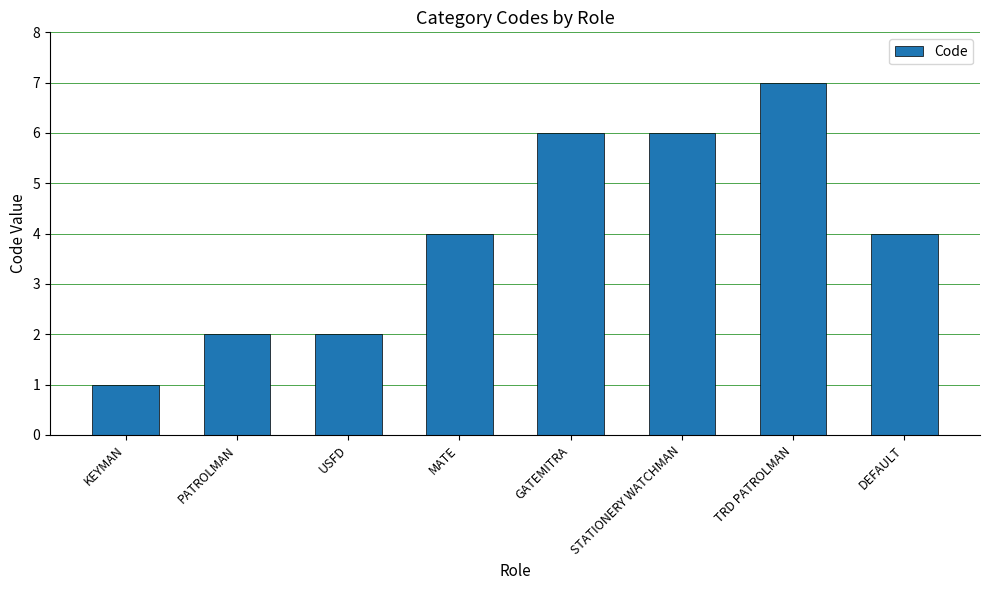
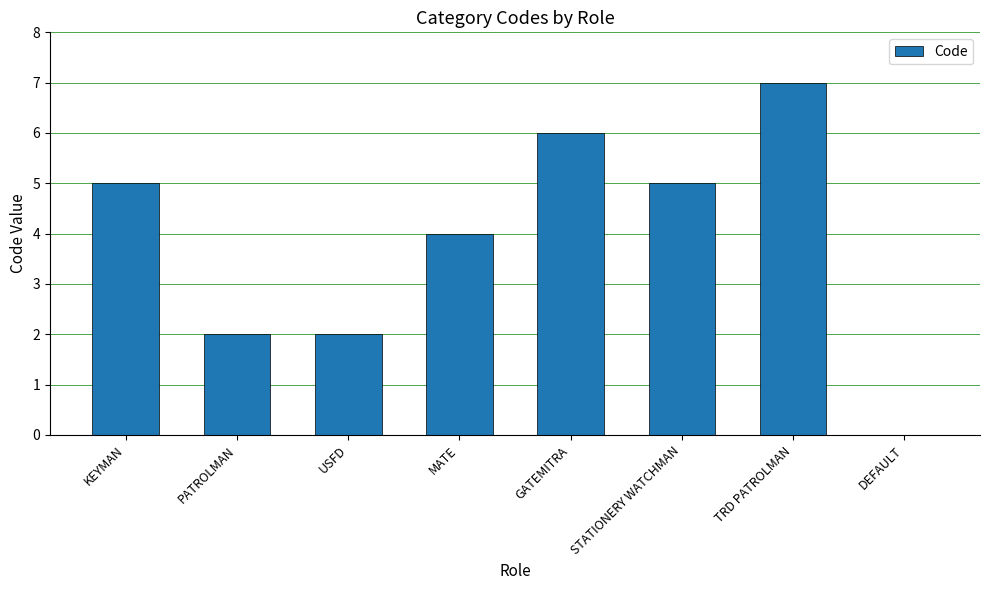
  {
-   "KEYMAN": 1,
+   "KEYMAN": 5,
    "PATROLMAN": 2,
    "USFD": 2,
    "MATE": 4,
    "GATEMITRA": 6,
-   "STATIONERY WATCHMAN": 6,
+   "STATIONERY WATCHMAN": 5,
    "TRD PATROLMAN": 7,
-   "DEFAULT": 4
+   "DEFAULT": 0
  }
